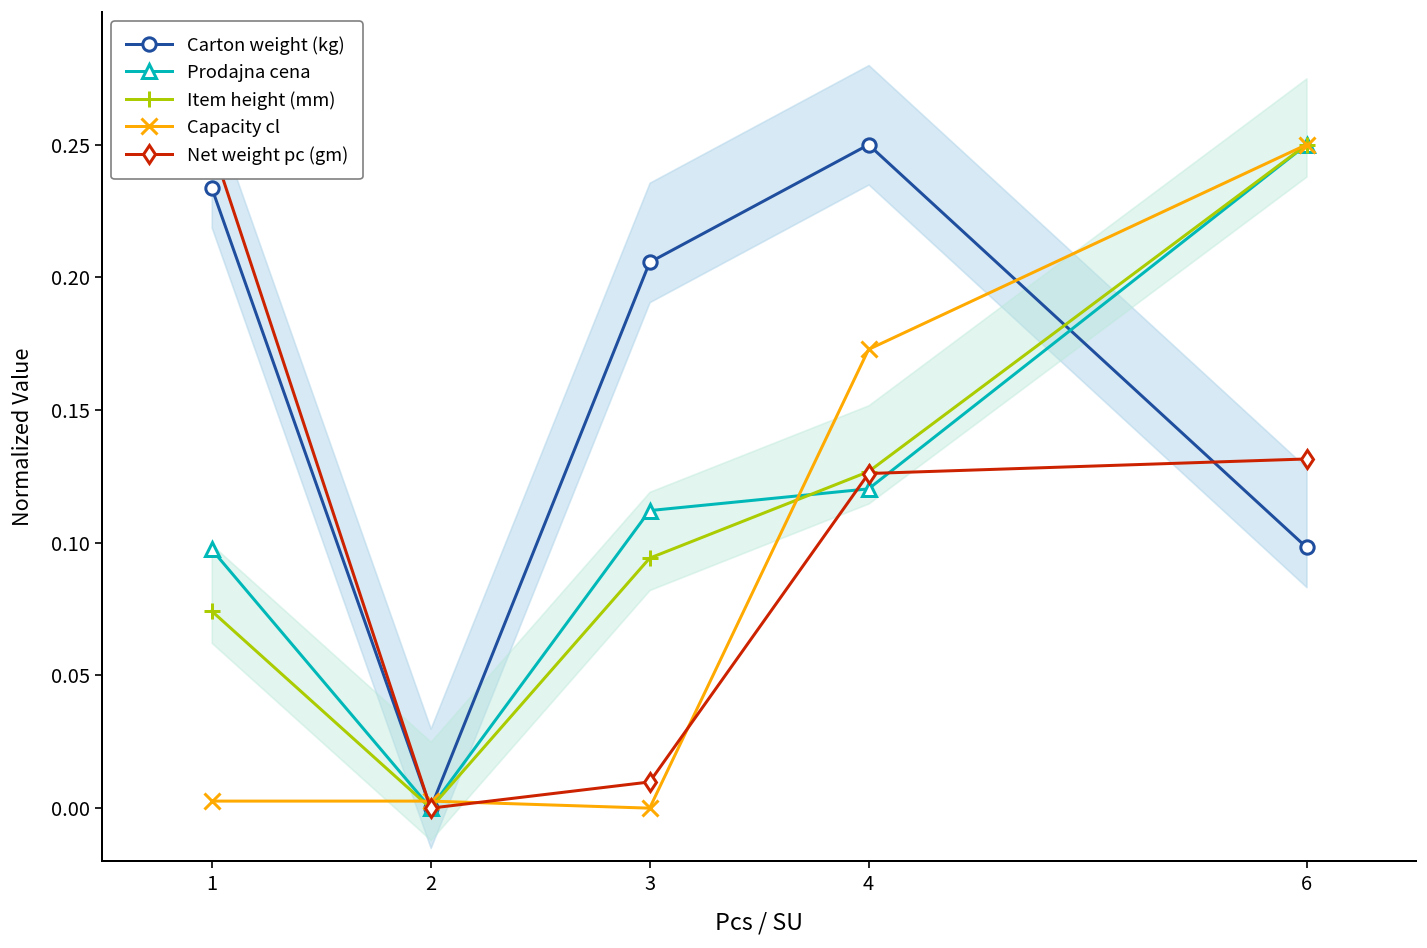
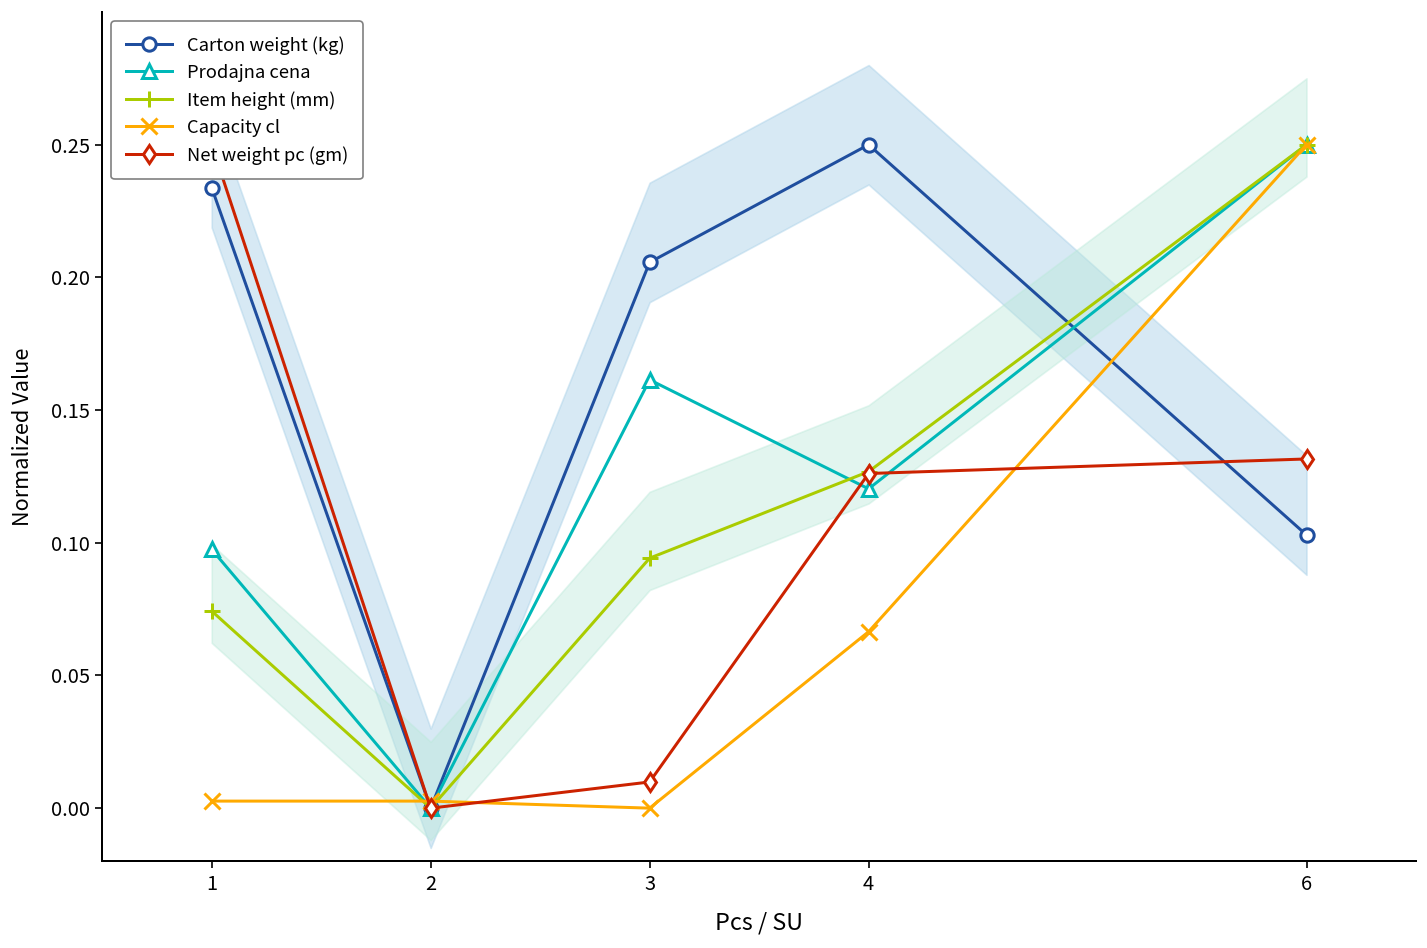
  {
    "Carton weight (kg)": {
      "3": 0.206,
      "4": 0.250,
-     "6": 0.098
+     "6": 0.103
    },
    "Prodajna cena": {
      "1": 0.097,
-     "3": 0.112,
+     "3": 0.161,
      "4": 0.120
    },
    "Item height (mm)": {
      "1": 0.074,
      "3": 0.094
    },
    "Capacity cl": {
      "1": 0.003,
      "2": 0.003,
      "3": 0.000,
-     "4": 0.173
+     "4": 0.066
    },
    "Net weight pc (gm)": {
      "3": 0.010,
      "6": 0.132
    }
  }
